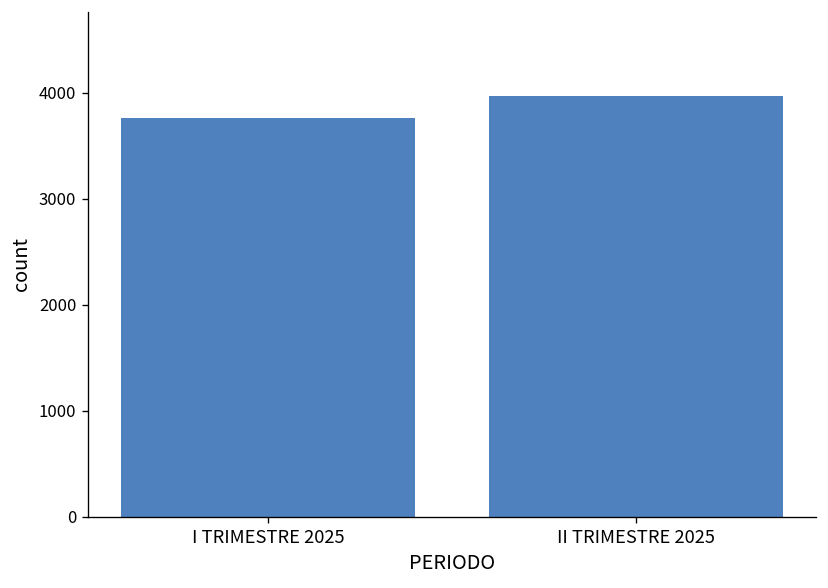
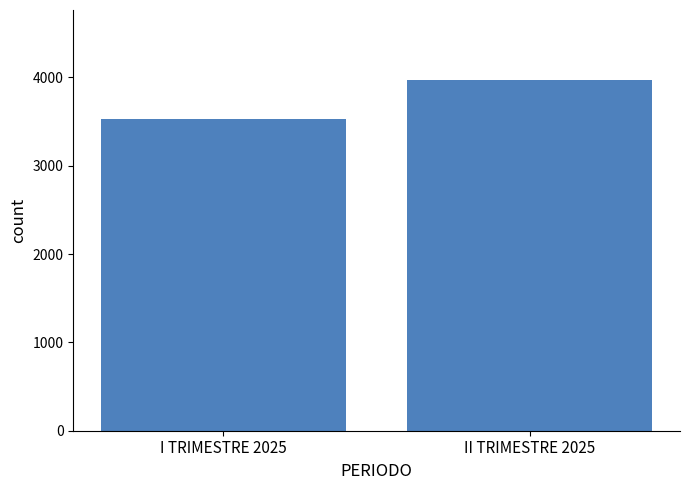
  {
-   "I TRIMESTRE 2025": 3800,
+   "I TRIMESTRE 2025": 3500,
    "II TRIMESTRE 2025": 4000
  }
